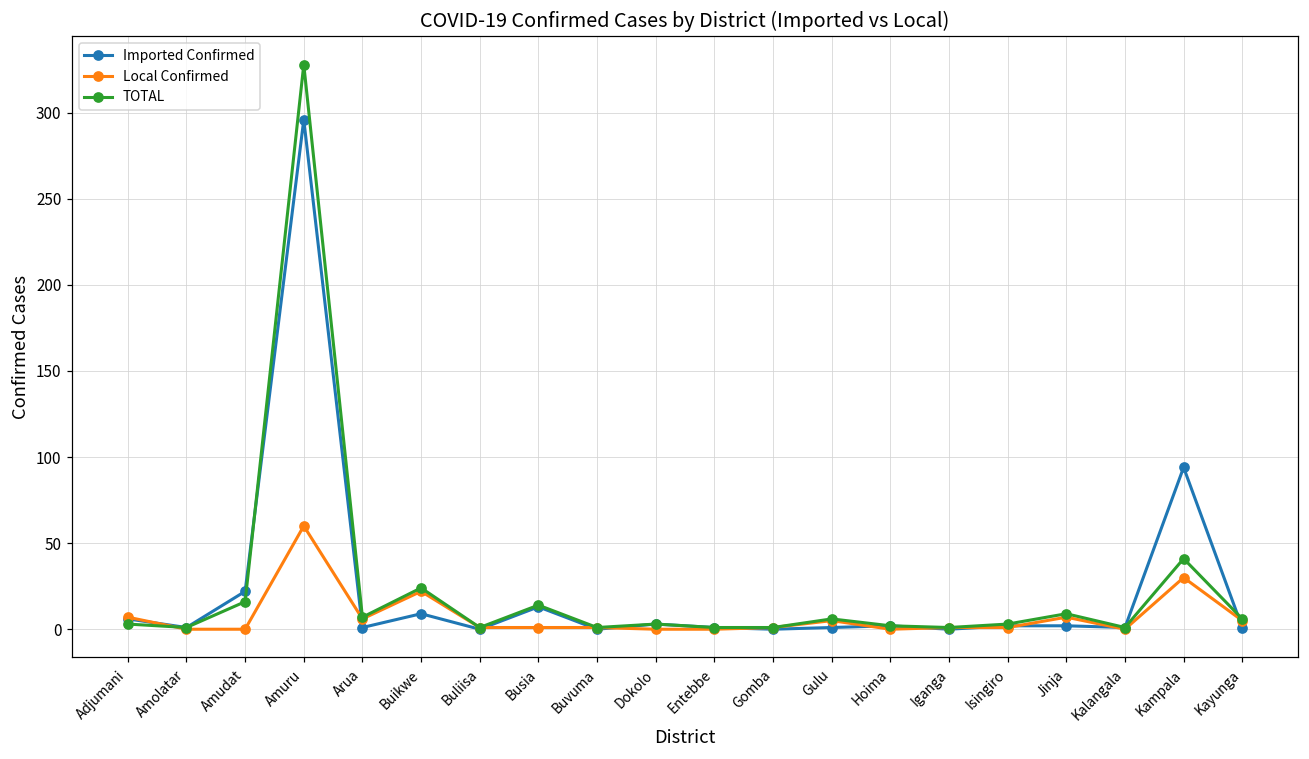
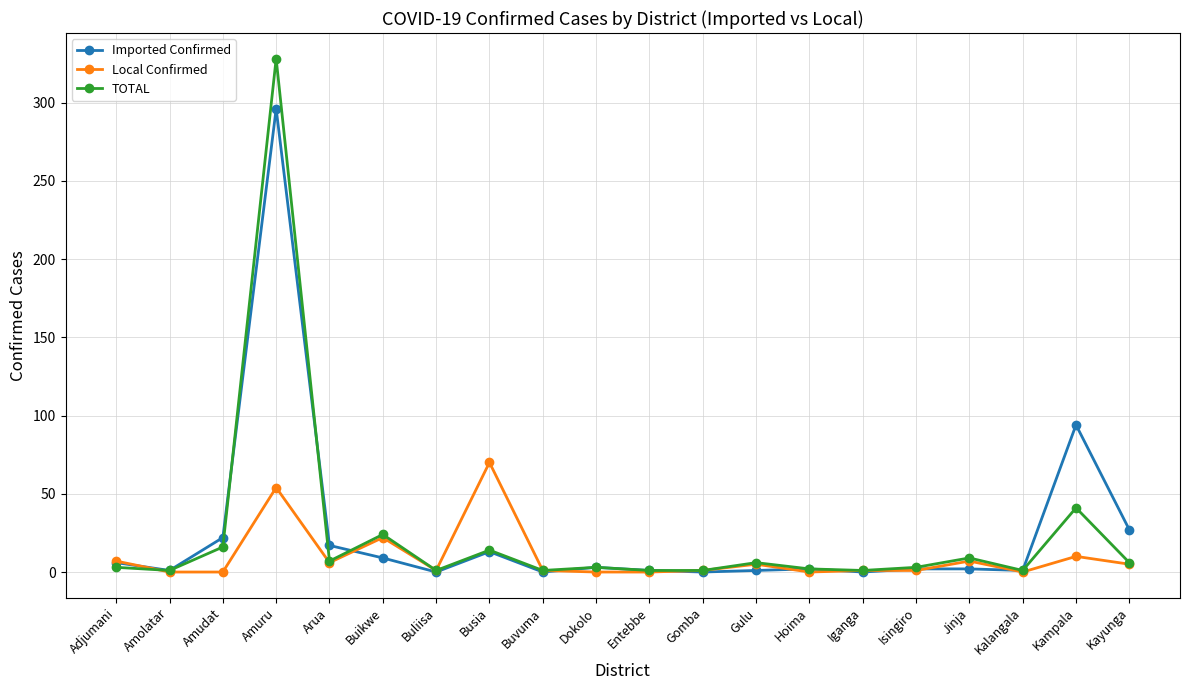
  {
    "Imported Confirmed": {
      "Amudat": 22,
      "Amuru": 296,
-     "Arua": 1,
+     "Arua": 17,
      "Buikwe": 9,
      "Gulu": 1,
      "Jinja": 2,
      "Kampala": 94,
-     "Kayunga": 1
+     "Kayunga": 27
    },
    "Local Confirmed": {
      "Amudat": 0,
-     "Amuru": 60,
+     "Amuru": 54,
      "Buikwe": 22,
-     "Busia": 1,
+     "Busia": 70,
      "Dokolo": 0,
      "Hoima": 0,
      "Jinja": 7,
-     "Kampala": 30
+     "Kampala": 10
    },
    "TOTAL": {
      "Adjumani": 3,
      "Amudat": 16,
      "Amuru": 328,
      "Buikwe": 24,
      "Jinja": 9,
      "Kampala": 41
    }
  }
